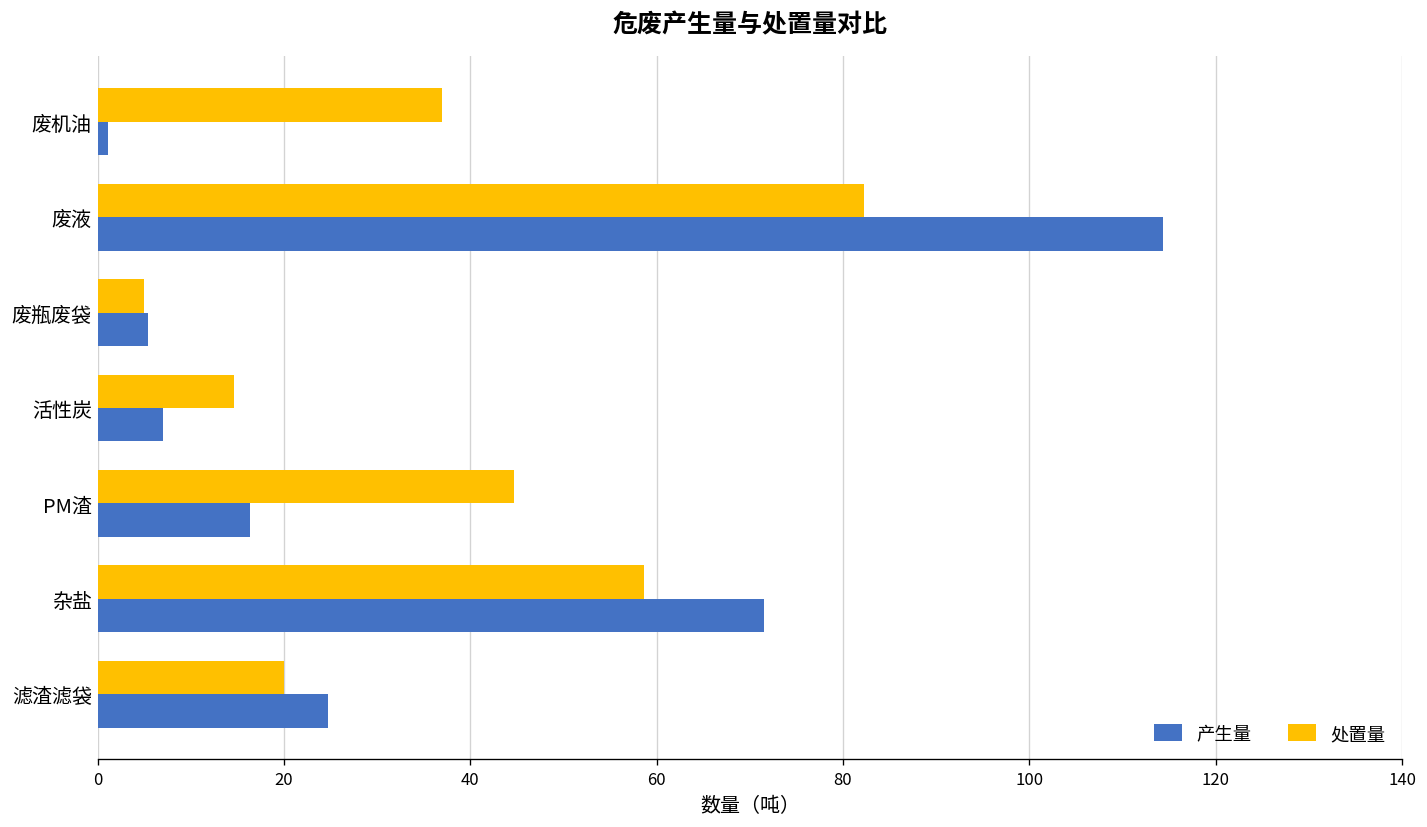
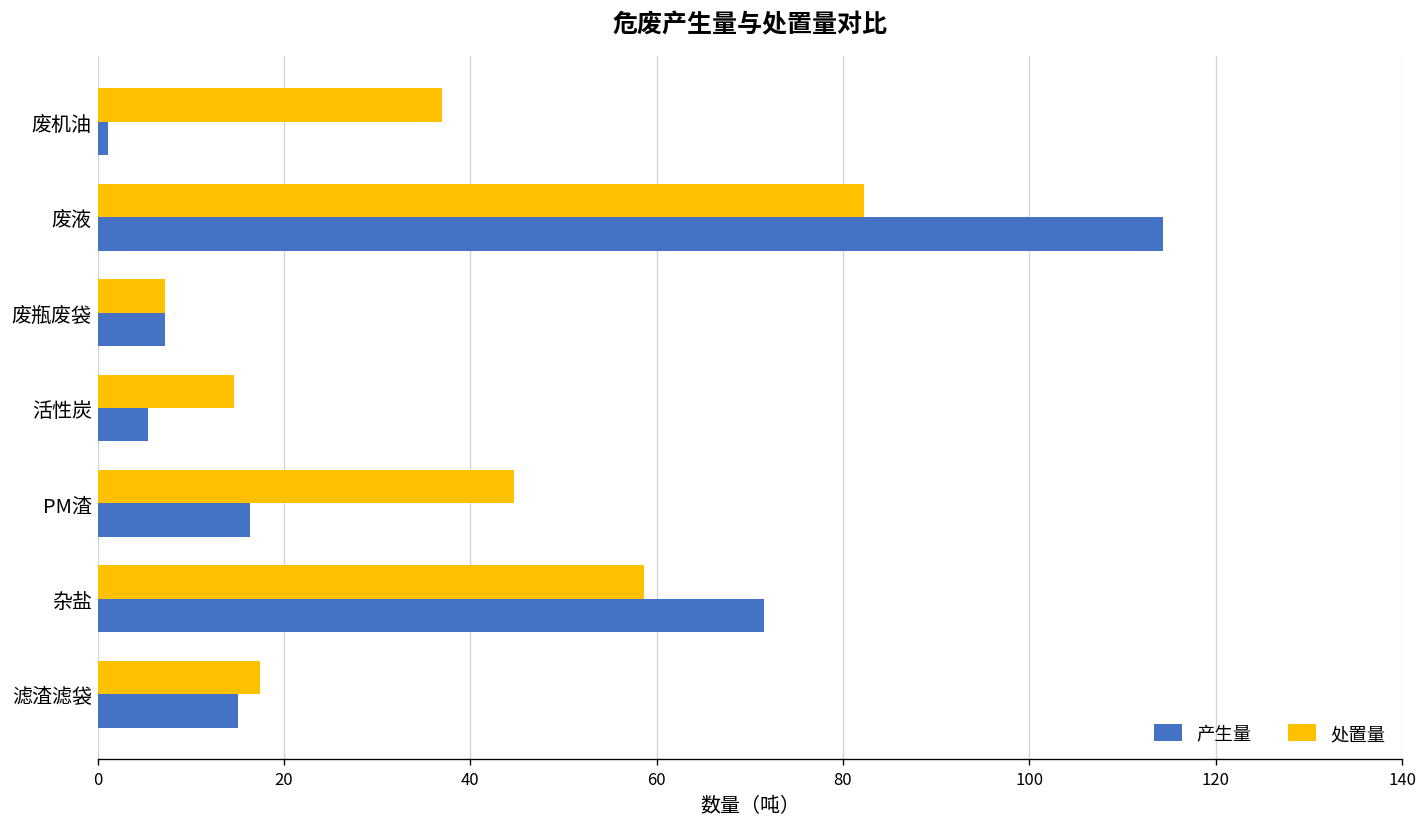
  {
    "产生量": {
      "废机油": 1,
      "废液": 114,
-     "废瓶废袋": 5,
-     "活性炭": 7,
+     "废瓶废袋": 7,
+     "活性炭": 5,
      "PM渣": 16,
      "杂盐": 72,
-     "滤渣滤袋": 25
+     "滤渣滤袋": 15
    },
    "处置量": {
      "废机油": 37,
      "废液": 82,
-     "废瓶废袋": 5,
+     "废瓶废袋": 7,
      "活性炭": 15,
      "PM渣": 45,
      "杂盐": 59,
-     "滤渣滤袋": 20
+     "滤渣滤袋": 17
    }
  }
